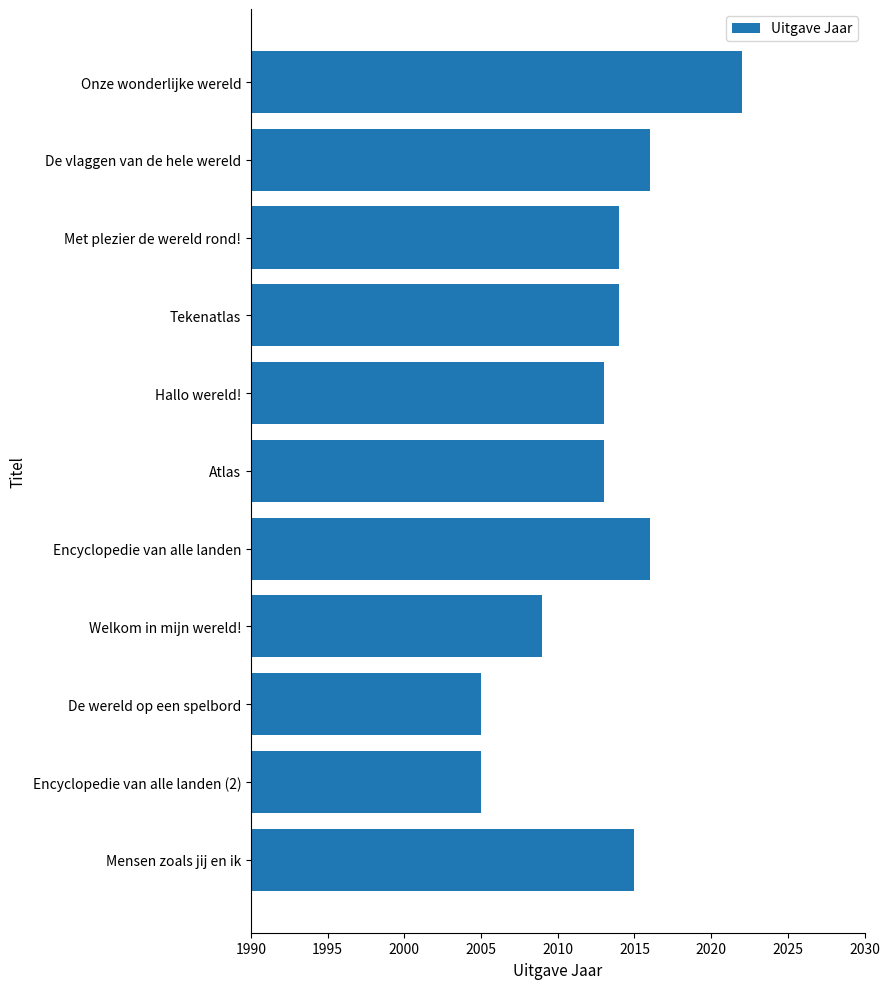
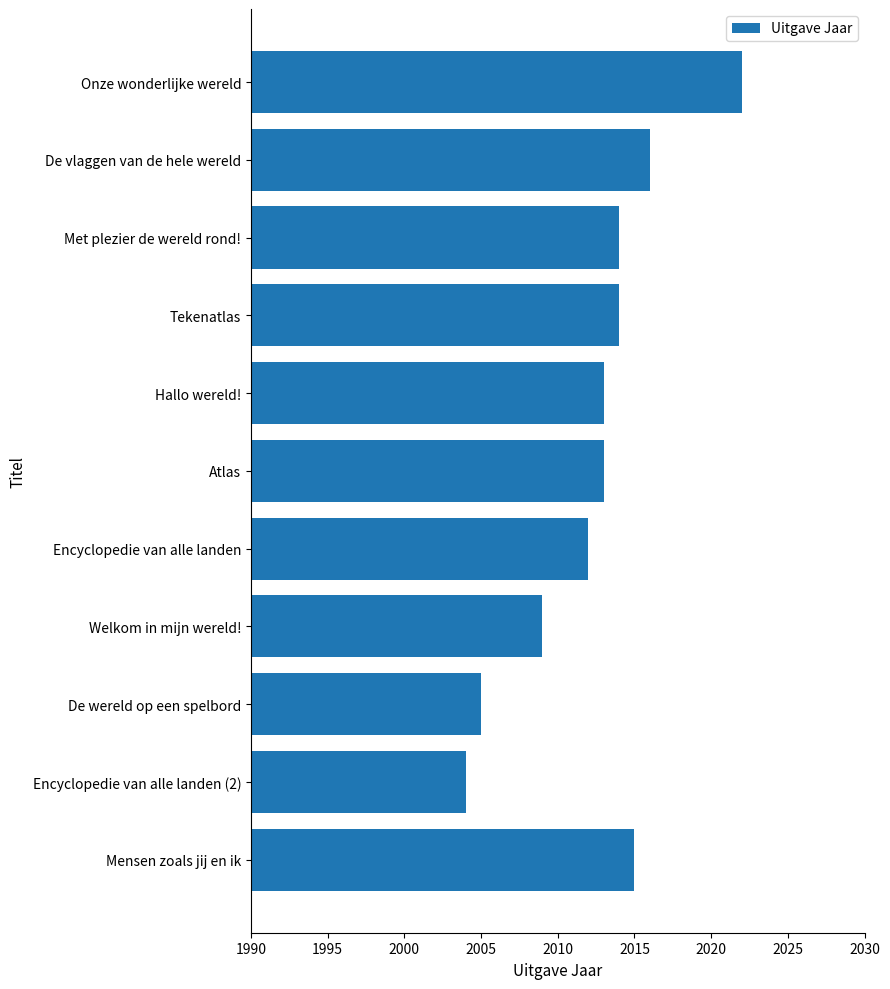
  {
    "Onze wonderlijke wereld": 2022,
    "De vlaggen van de hele wereld": 2016,
    "Met plezier de wereld rond!": 2014,
    "Tekenatlas": 2014,
    "Hallo wereld!": 2013,
    "Atlas": 2013,
-   "Encyclopedie van alle landen": 2016,
+   "Encyclopedie van alle landen": 2012,
    "Welkom in mijn wereld!": 2009,
    "De wereld op een spelbord": 2005,
-   "Encyclopedie van alle landen (2)": 2005,
+   "Encyclopedie van alle landen (2)": 2004,
    "Mensen zoals jij en ik": 2015
  }
